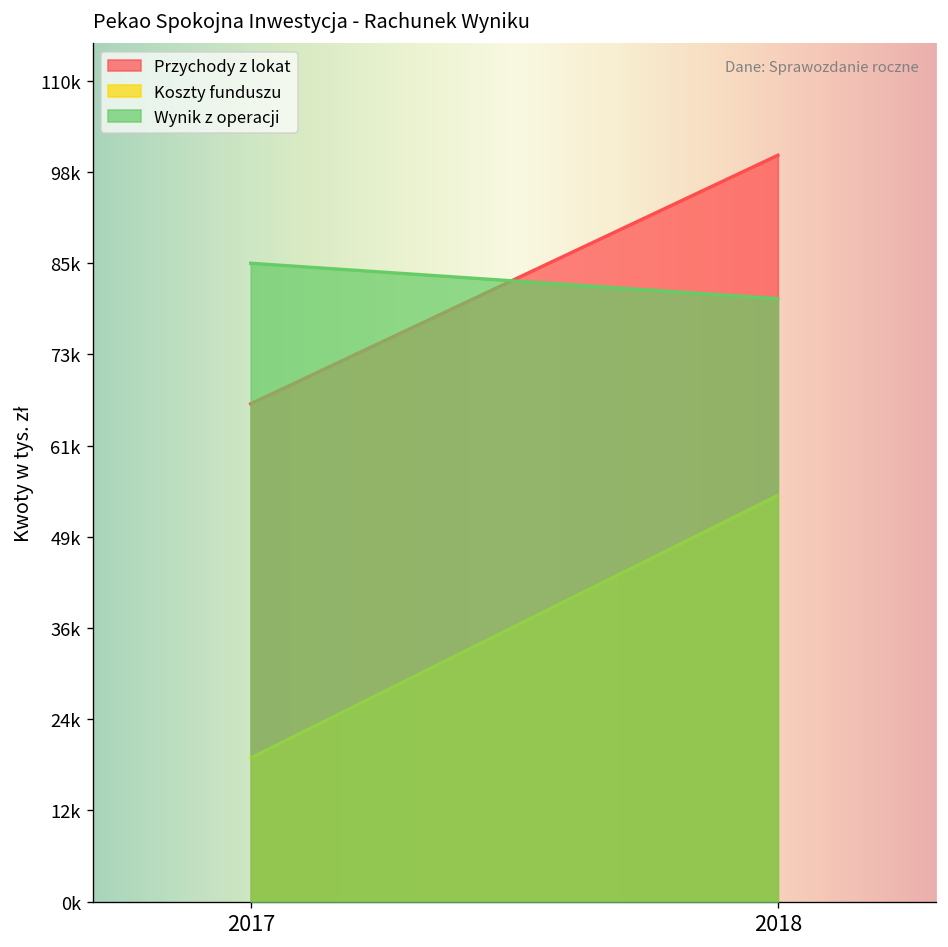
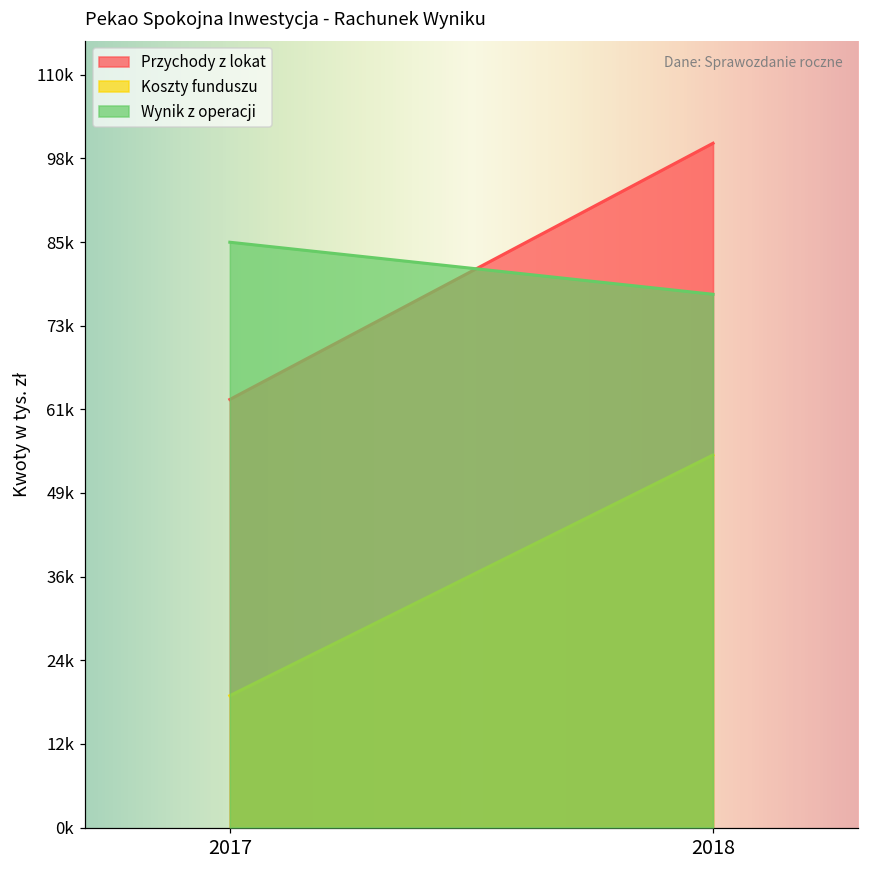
  {
    "Przychody z lokat": {
-     "2017": 67000,
+     "2017": 63000,
      "2018": 101000
    },
    "Koszty funduszu": {
      "2017": 19000,
      "2018": 55000
    },
    "Wynik z operacji": {
      "2017": 86000,
-     "2018": 81000
+     "2018": 78000
    }
  }
